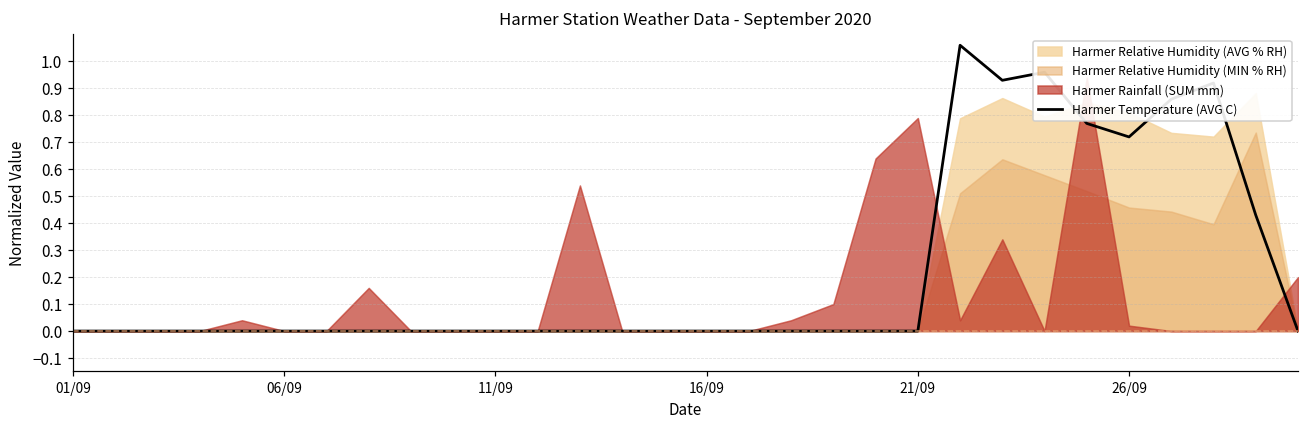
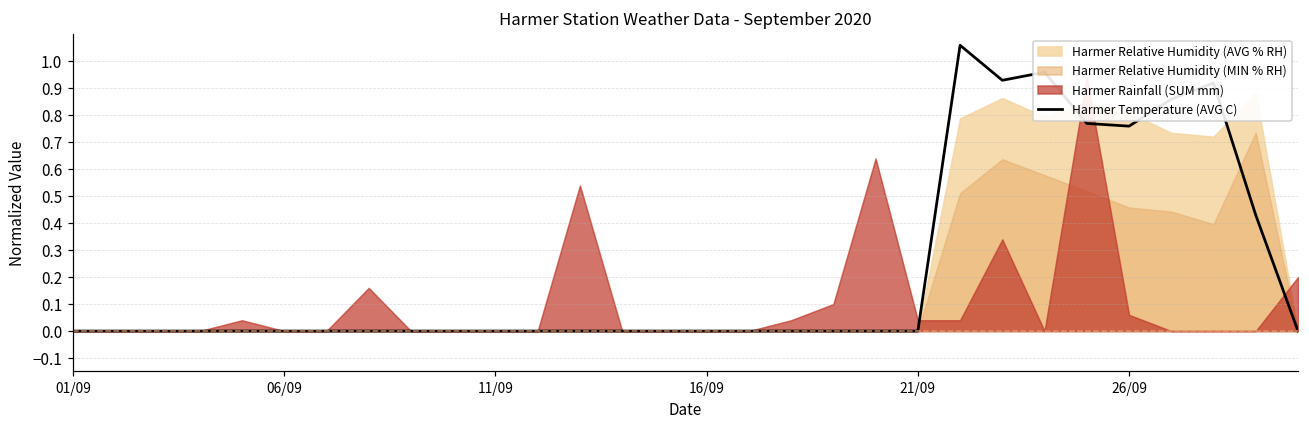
  {
    "Harmer Temperature (AVG C)": {
-     "26/09": 0.72
+     "26/09": 0.76
    },
    "Harmer Rainfall (SUM mm)": {
-     "21/09": 0.79,
-     "26/09": 0.02
+     "21/09": 0.04,
+     "26/09": 0.06
    }
  }
